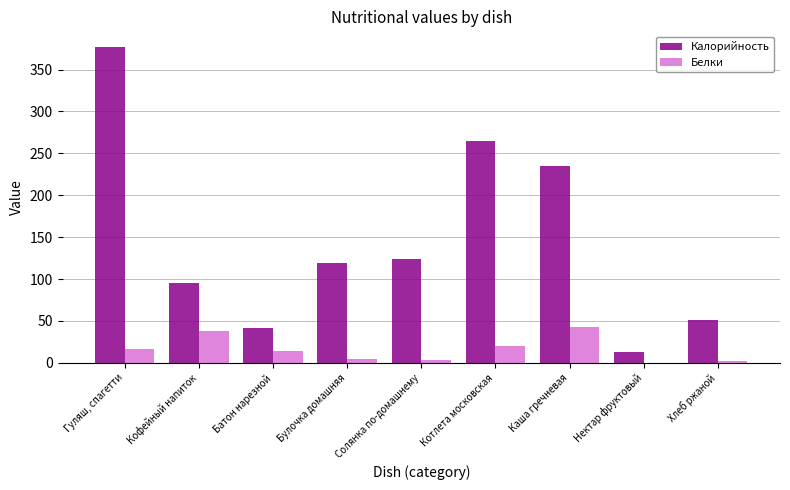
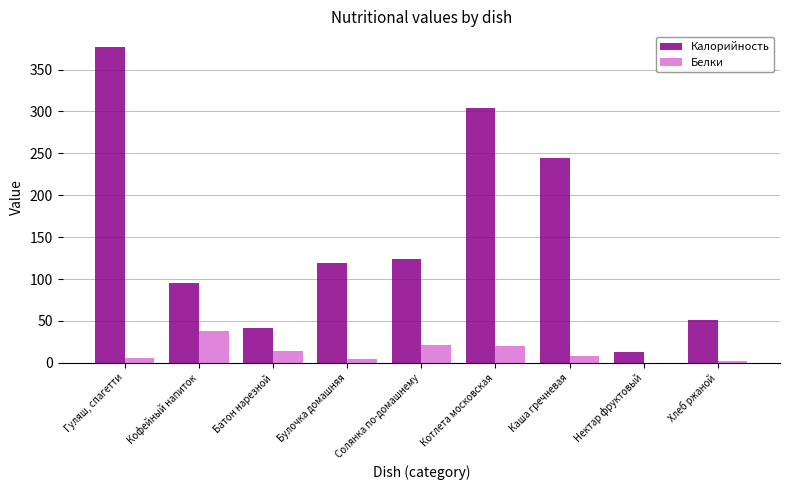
  {
    "Калорийность": {
      "Гуляш, спагетти": 380,
      "Кофейный напиток": 100,
      "Батон нарезной": 40,
      "Булочка домашняя": 120,
      "Солянка по-домашнему": 120,
-     "Котлета московская": 270,
-     "Каша гречневая": 230,
+     "Котлета московская": 300,
+     "Каша гречневая": 240,
      "Нектар фруктовый": 10,
      "Хлеб ржаной": 50
    },
    "Белки": {
-     "Гуляш, спагетти": 20,
+     "Гуляш, спагетти": 10,
      "Кофейный напиток": 40,
      "Батон нарезной": 10,
      "Булочка домашняя": 0,
-     "Солянка по-домашнему": 0,
+     "Солянка по-домашнему": 20,
      "Котлета московская": 20,
-     "Каша гречневая": 40,
+     "Каша гречневая": 10,
      "Нектар фруктовый": 0
    }
  }
